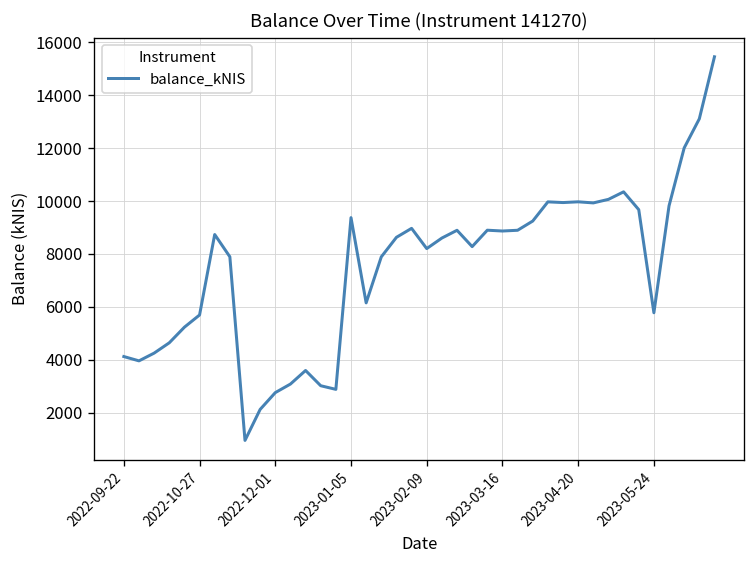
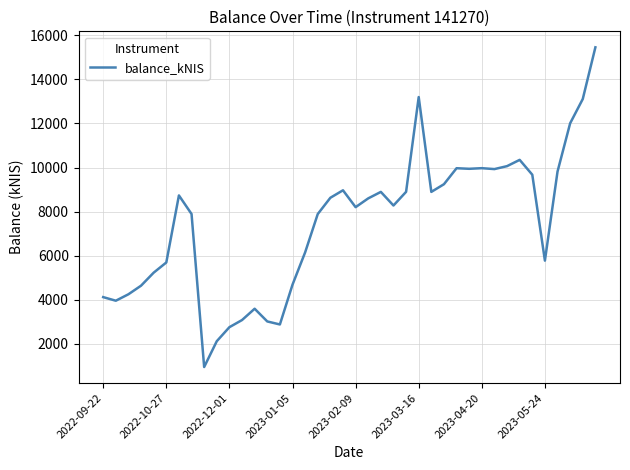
  {
    "2022-09-22": 4100,
    "2022-10-27": 5700,
    "2022-12-01": 2800,
-   "2023-01-05": 9400,
+   "2023-01-05": 4700,
    "2023-02-09": 8200,
-   "2023-03-16": 8900,
+   "2023-03-16": 13200,
    "2023-04-20": 10000,
    "2023-05-24": 5800
  }
